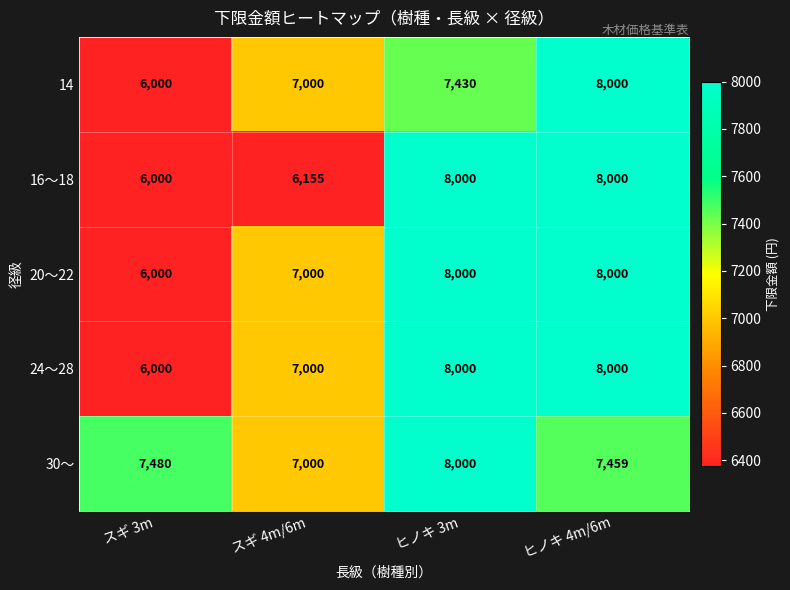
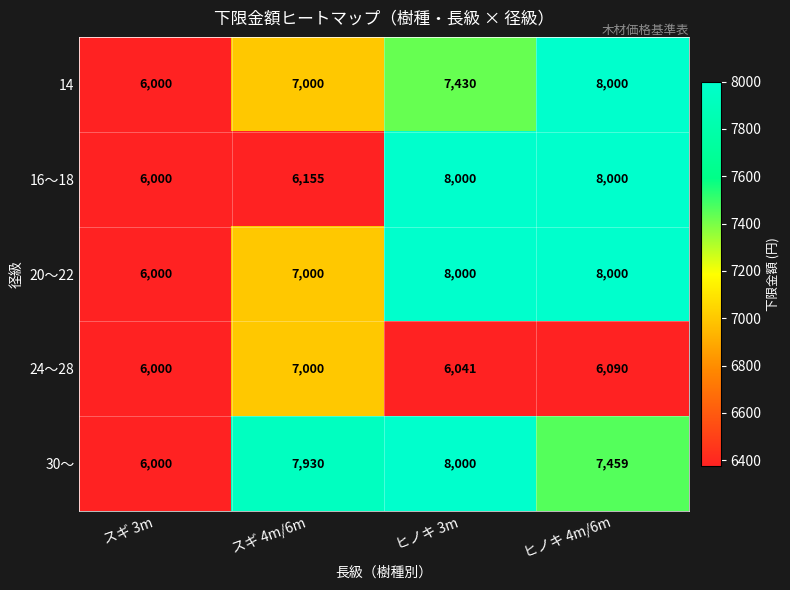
  {
    "14": {
      "スギ 3m": "6,000",
      "スギ 4m/6m": "7,000",
      "ヒノキ 3m": "7,430",
      "ヒノキ 4m/6m": "8,000"
    },
    "16～18": {
      "スギ 3m": "6,000",
      "スギ 4m/6m": "6,155",
      "ヒノキ 3m": "8,000",
      "ヒノキ 4m/6m": "8,000"
    },
    "20～22": {
      "スギ 3m": "6,000",
      "スギ 4m/6m": "7,000",
      "ヒノキ 3m": "8,000",
      "ヒノキ 4m/6m": "8,000"
    },
    "24～28": {
      "スギ 3m": "6,000",
      "スギ 4m/6m": "7,000",
-     "ヒノキ 3m": "8,000",
-     "ヒノキ 4m/6m": "8,000"
+     "ヒノキ 3m": "6,041",
+     "ヒノキ 4m/6m": "6,090"
    },
    "30～": {
-     "スギ 3m": "7,480",
-     "スギ 4m/6m": "7,000",
+     "スギ 3m": "6,000",
+     "スギ 4m/6m": "7,930",
      "ヒノキ 3m": "8,000",
      "ヒノキ 4m/6m": "7,459"
    }
  }
